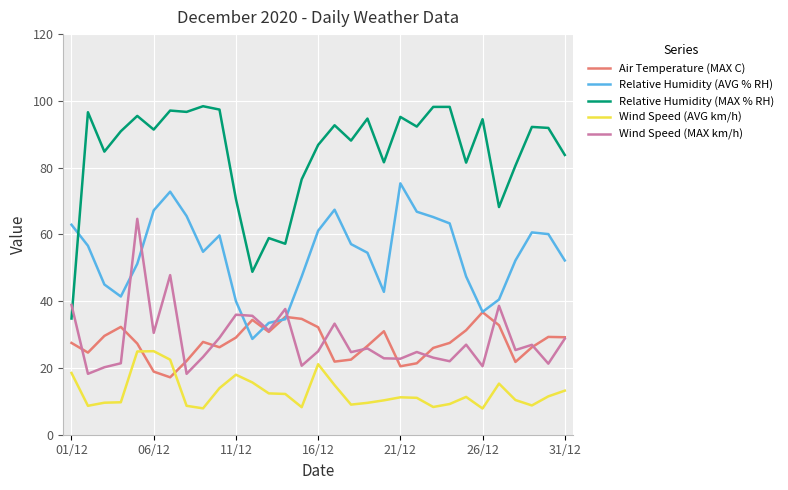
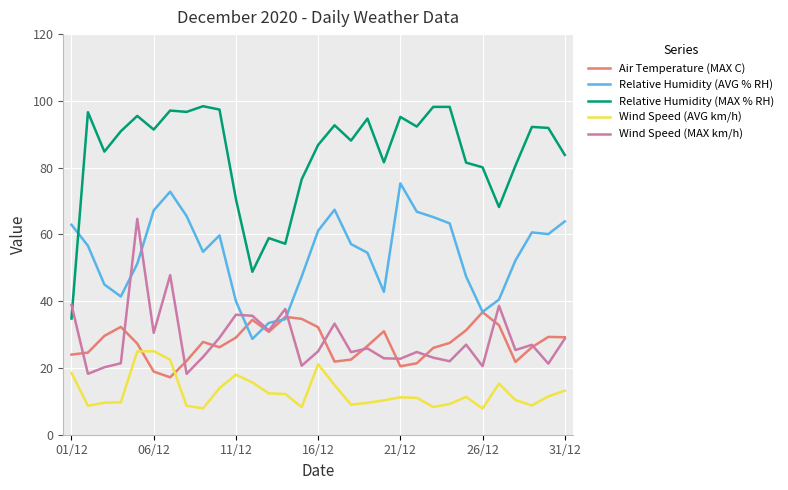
  {
    "Air Temperature (MAX C)": {
-     "01/12": 28,
+     "01/12": 24,
      "06/12": 19,
      "11/12": 29,
      "16/12": 32,
      "21/12": 21
    },
    "Relative Humidity (AVG % RH)": {
      "01/12": 63,
      "06/12": 67,
      "11/12": 40,
      "16/12": 61,
      "21/12": 75,
-     "31/12": 52
+     "31/12": 64
    },
    "Relative Humidity (MAX % RH)": {
      "01/12": 35,
      "06/12": 91,
      "11/12": 71,
      "16/12": 87,
      "21/12": 95,
-     "26/12": 95,
+     "26/12": 80,
      "31/12": 84
    },
    "Wind Speed (AVG km/h)": {
      "01/12": 19,
      "06/12": 25,
      "11/12": 18,
      "16/12": 21,
      "21/12": 11,
      "26/12": 8,
      "31/12": 13
    },
    "Wind Speed (MAX km/h)": {
      "01/12": 39,
      "06/12": 31,
      "11/12": 36,
      "16/12": 25,
      "21/12": 23,
      "26/12": 21
    }
  }
